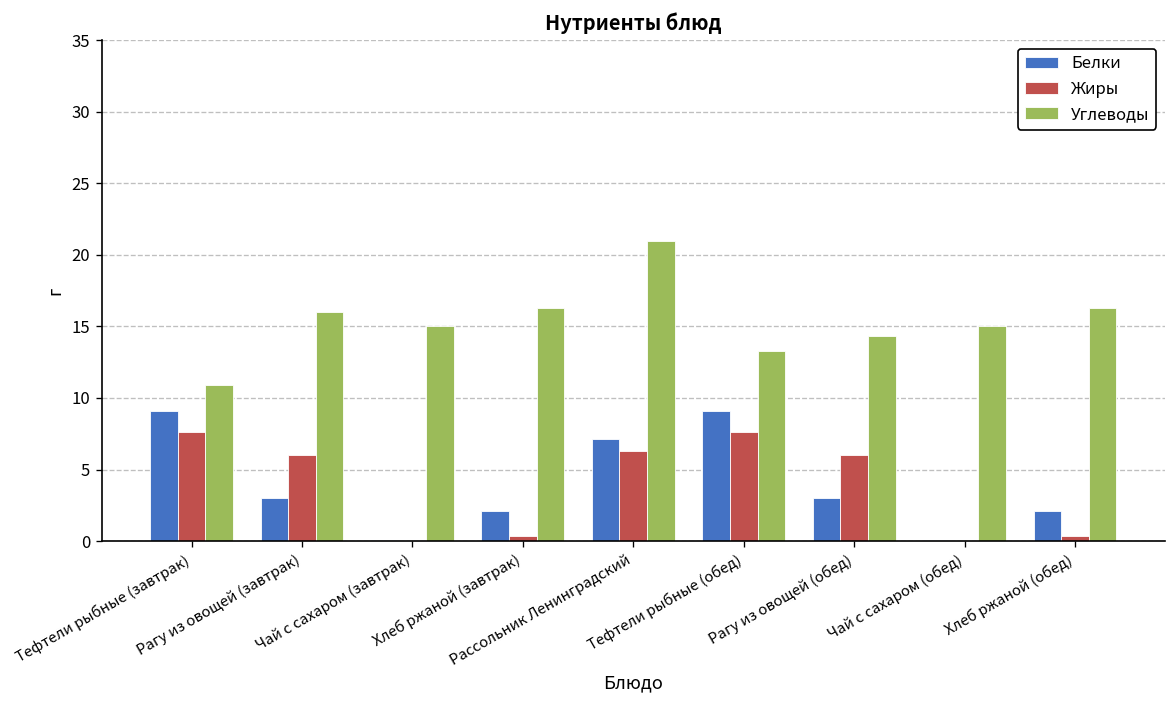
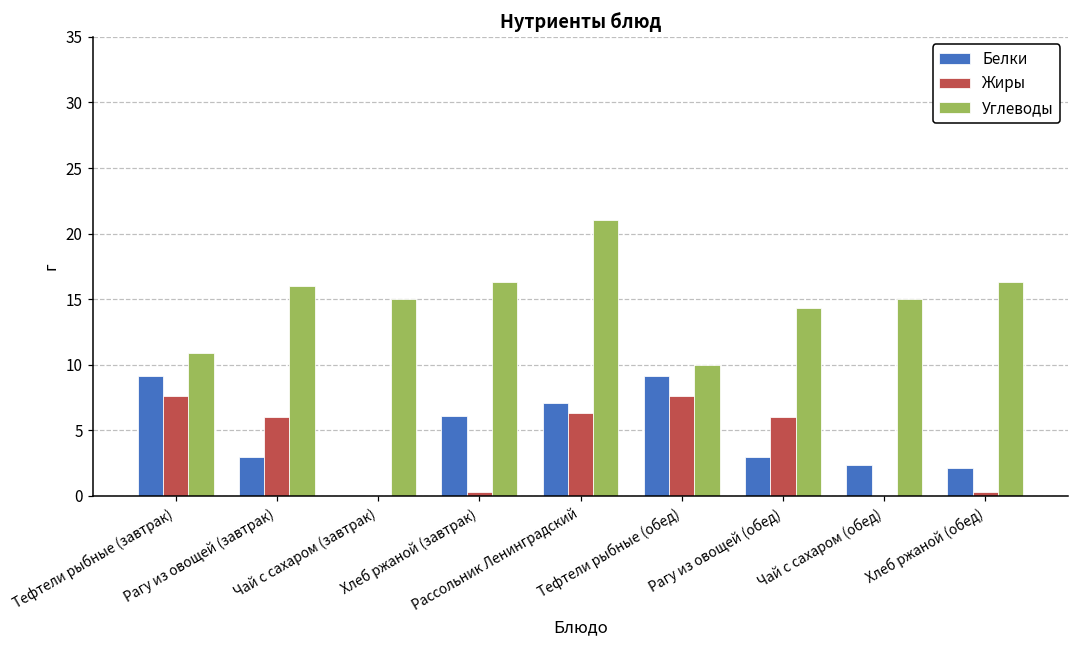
  {
    "Белки": {
      "Тефтели рыбные (завтрак)": 9.1,
      "Рагу из овощей (завтрак)": 3.0,
-     "Хлеб ржаной (завтрак)": 2.1,
+     "Хлеб ржаной (завтрак)": 6.1,
      "Рассольник Ленинградский": 7.1,
      "Тефтели рыбные (обед)": 9.1,
      "Рагу из овощей (обед)": 3.0,
-     "Чай с сахаром (обед)": 0.1,
+     "Чай с сахаром (обед)": 2.4,
      "Хлеб ржаной (обед)": 2.1
    },
    "Жиры": {
      "Тефтели рыбные (завтрак)": 7.6,
      "Рагу из овощей (завтрак)": 6.0,
      "Чай с сахаром (завтрак)": 0.0,
      "Хлеб ржаной (завтрак)": 0.3,
      "Рассольник Ленинградский": 6.3,
      "Тефтели рыбные (обед)": 7.6,
      "Рагу из овощей (обед)": 6.0,
      "Чай с сахаром (обед)": 0.0,
      "Хлеб ржаной (обед)": 0.3
    },
    "Углеводы": {
      "Тефтели рыбные (завтрак)": 10.9,
      "Рагу из овощей (завтрак)": 16.0,
      "Чай с сахаром (завтрак)": 15.0,
      "Хлеб ржаной (завтрак)": 16.3,
      "Рассольник Ленинградский": 21.0,
-     "Тефтели рыбные (обед)": 13.3,
+     "Тефтели рыбные (обед)": 10.0,
      "Рагу из овощей (обед)": 14.3,
      "Чай с сахаром (обед)": 15.0,
      "Хлеб ржаной (обед)": 16.3
    }
  }
